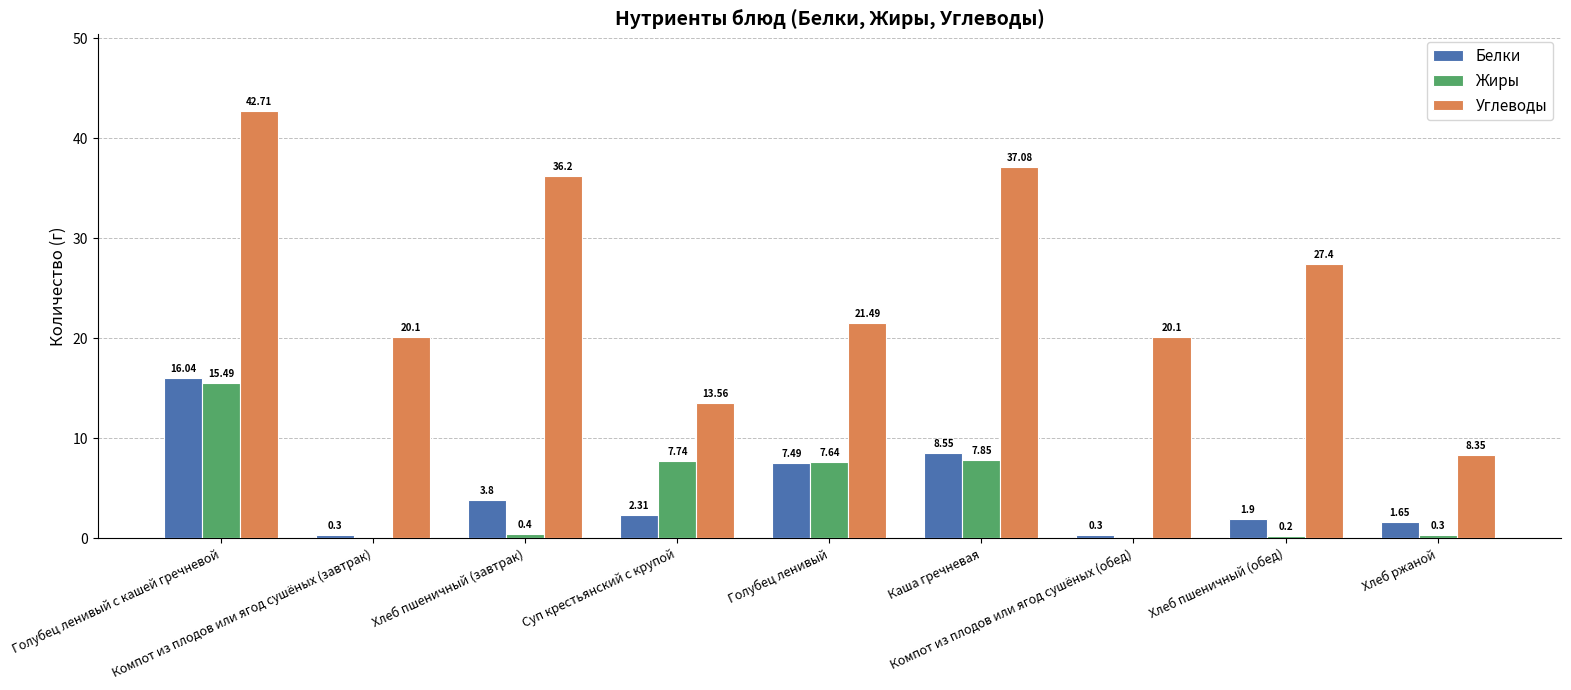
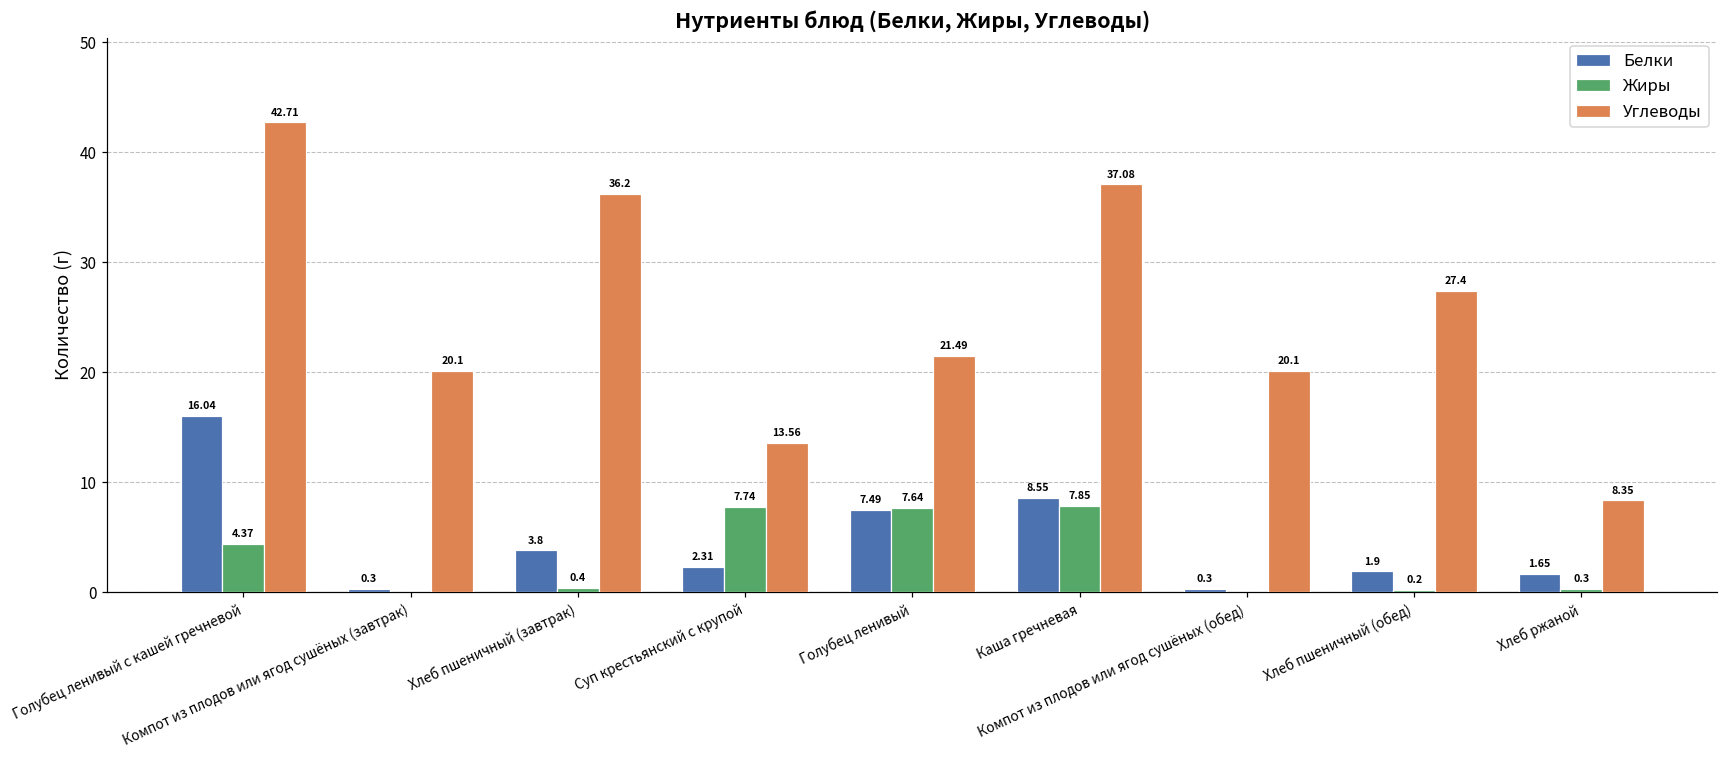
  {
    "Белки": {
      "Голубец ленивый с кашей гречневой": 16.04,
      "Компот из плодов или ягод сушёных (завтрак)": 0.3,
      "Хлеб пшеничный (завтрак)": 3.8,
      "Суп крестьянский с крупой": 2.31,
      "Голубец ленивый": 7.49,
      "Каша гречневая": 8.55,
      "Компот из плодов или ягод сушёных (обед)": 0.3,
      "Хлеб пшеничный (обед)": 1.9,
      "Хлеб ржаной": 1.65
    },
    "Жиры": {
-     "Голубец ленивый с кашей гречневой": 15.49,
+     "Голубец ленивый с кашей гречневой": 4.37,
      "Хлеб пшеничный (завтрак)": 0.4,
      "Суп крестьянский с крупой": 7.74,
      "Голубец ленивый": 7.64,
      "Каша гречневая": 7.85,
      "Хлеб пшеничный (обед)": 0.2,
      "Хлеб ржаной": 0.3
    },
    "Углеводы": {
      "Голубец ленивый с кашей гречневой": 42.71,
      "Компот из плодов или ягод сушёных (завтрак)": 20.1,
      "Хлеб пшеничный (завтрак)": 36.2,
      "Суп крестьянский с крупой": 13.56,
      "Голубец ленивый": 21.49,
      "Каша гречневая": 37.08,
      "Компот из плодов или ягод сушёных (обед)": 20.1,
      "Хлеб пшеничный (обед)": 27.4,
      "Хлеб ржаной": 8.35
    }
  }
